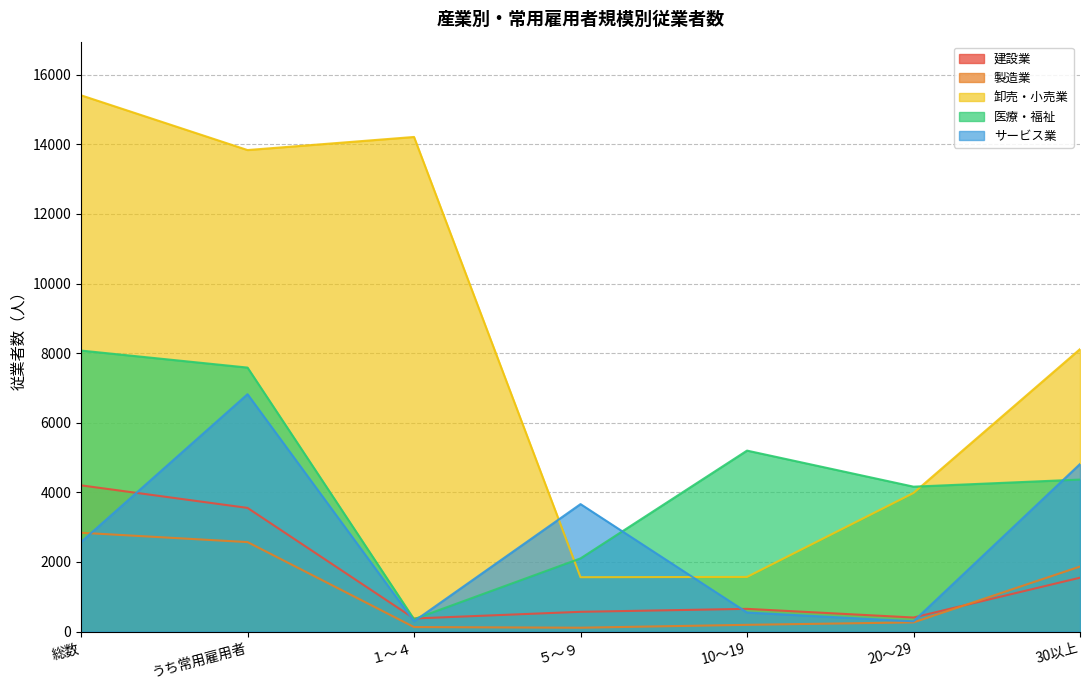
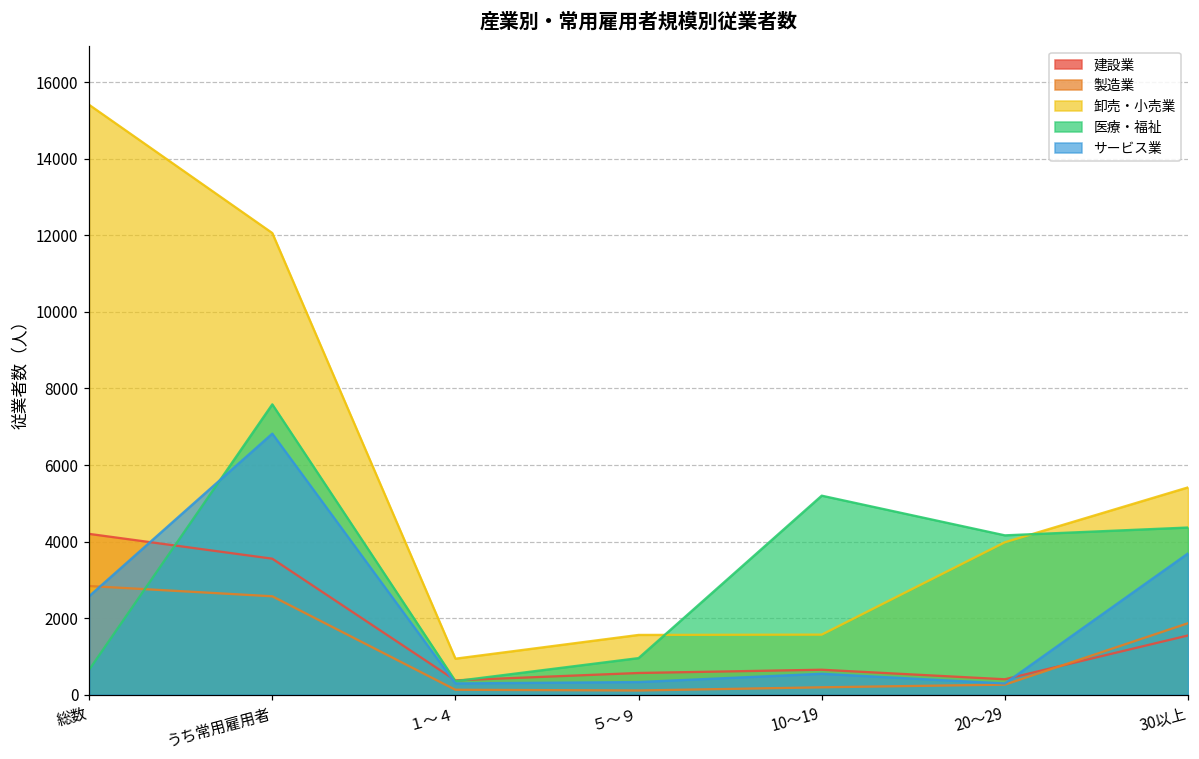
  {
    "卸売・小売業": {
      "総数": 15400,
-     "うち常用雇用者": 13800,
-     "１～４": 14200,
+     "うち常用雇用者": 12100,
+     "１～４": 900,
      "５～９": 1600,
      "10～19": 1600,
      "20～29": 4000,
-     "30以上": 8100
+     "30以上": 5400
    },
    "医療・福祉": {
-     "総数": 8100,
+     "総数": 700,
      "うち常用雇用者": 7600,
-     "５～９": 2100,
+     "５～９": 1000,
      "10～19": 5200,
      "20～29": 4200,
      "30以上": 4400
    },
    "サービス業": {
      "総数": 2600,
      "うち常用雇用者": 6800,
-     "５～９": 3700,
+     "５～９": 300,
      "10～19": 500,
-     "30以上": 4800
+     "30以上": 3700
    }
  }
